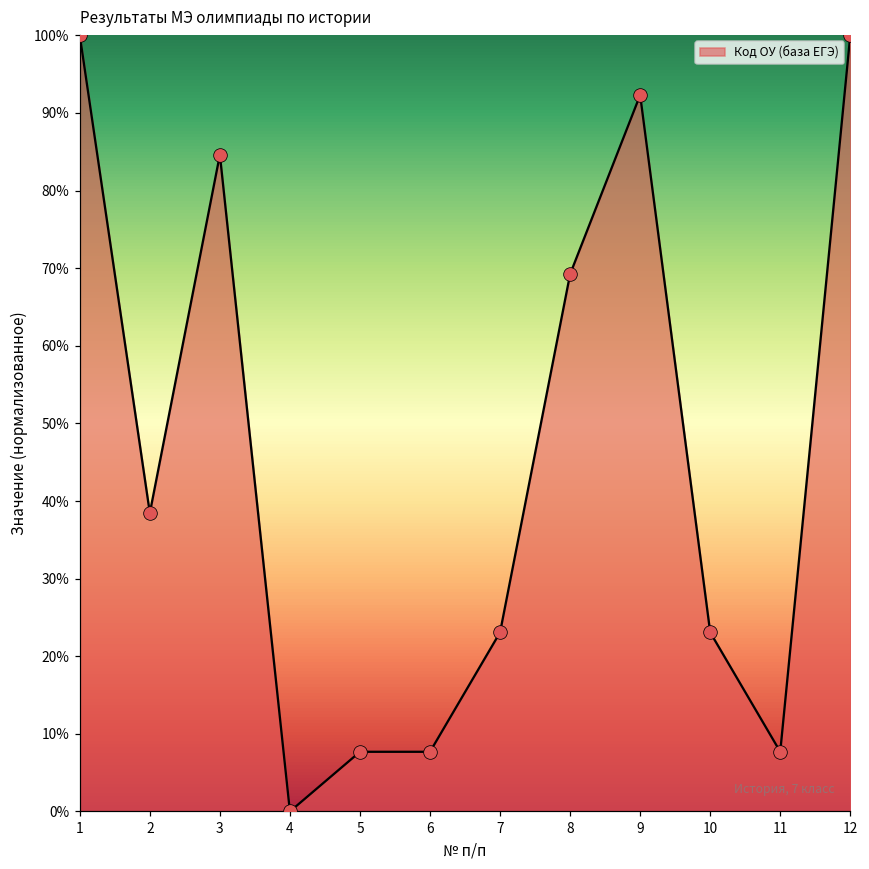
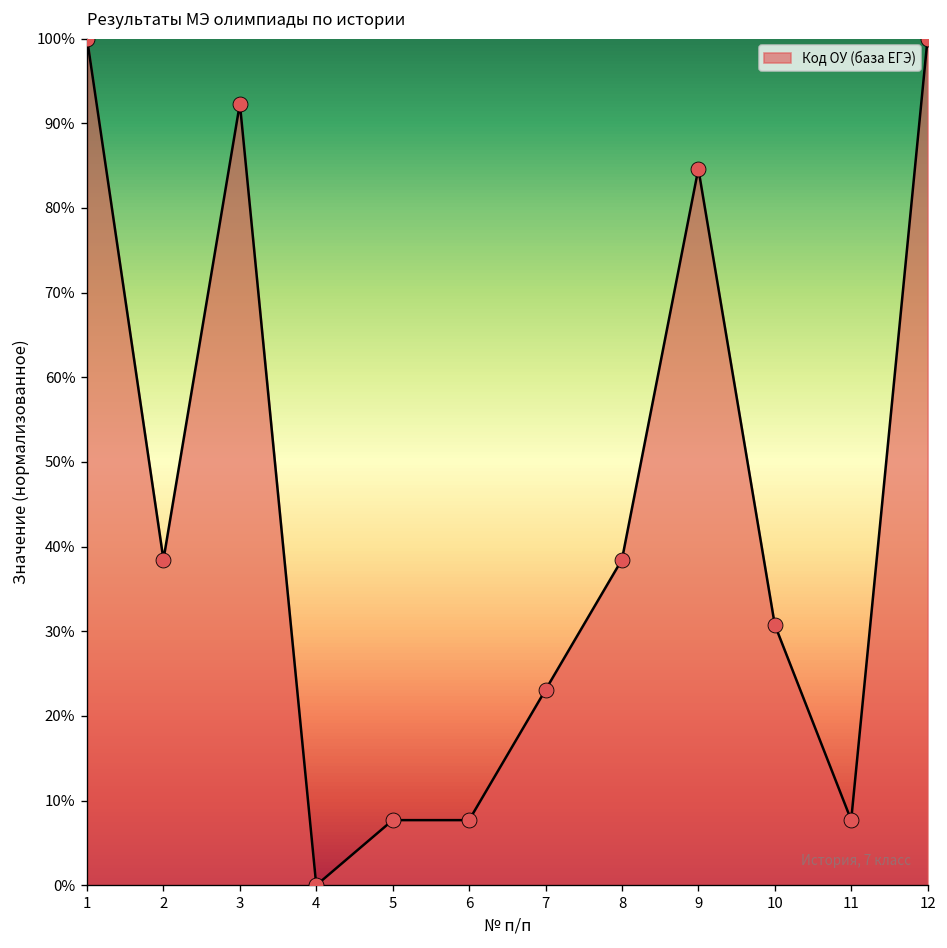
  {
    "1": "100%",
    "2": "38%",
-   "3": "85%",
+   "3": "92%",
    "4": "0%",
    "5": "8%",
    "6": "8%",
    "7": "23%",
-   "8": "69%",
-   "9": "92%",
-   "10": "23%",
+   "8": "38%",
+   "9": "85%",
+   "10": "31%",
    "11": "8%",
    "12": "100%"
  }
